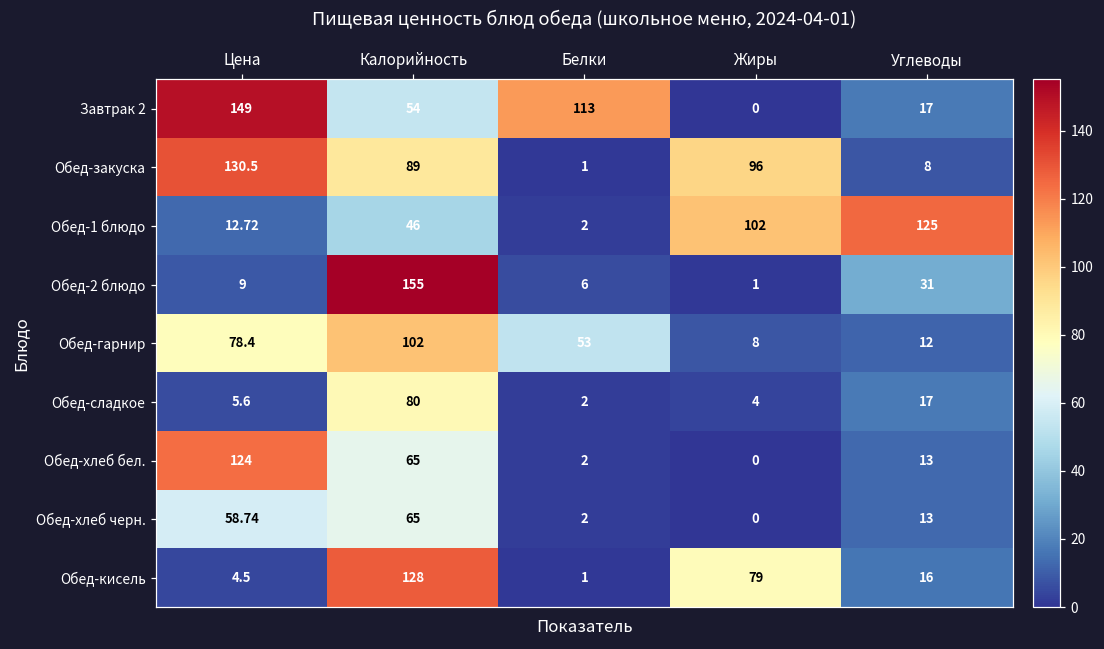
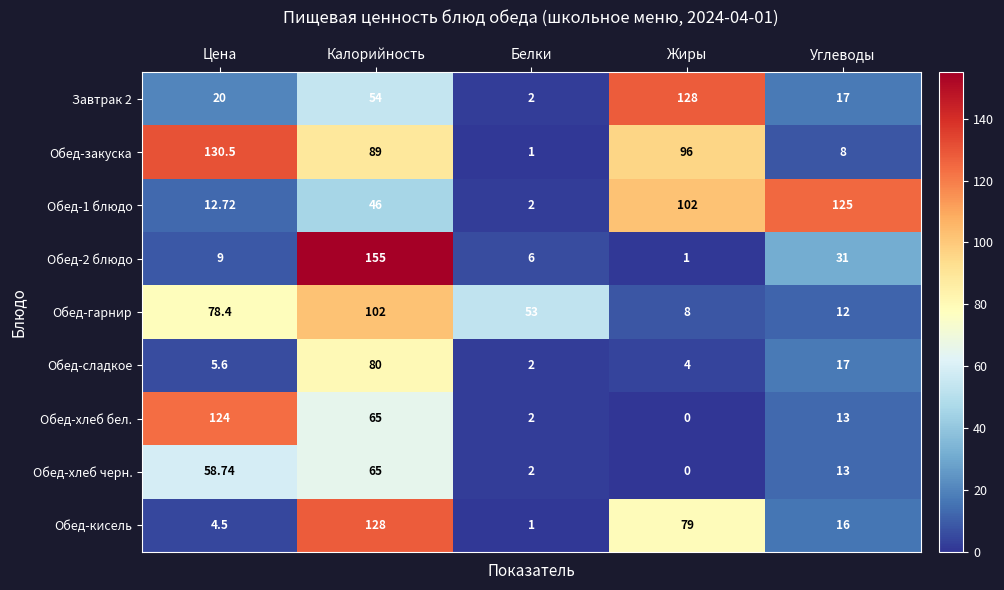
  {
    "Завтрак 2": {
-     "Цена": 149,
+     "Цена": 20,
      "Калорийность": 54,
-     "Белки": 113,
-     "Жиры": 0,
+     "Белки": 2,
+     "Жиры": 128,
      "Углеводы": 17
    },
    "Обед-закуска": {
      "Цена": 130.5,
      "Калорийность": 89,
      "Белки": 1,
      "Жиры": 96,
      "Углеводы": 8
    },
    "Обед-1 блюдо": {
      "Цена": 12.72,
      "Калорийность": 46,
      "Белки": 2,
      "Жиры": 102,
      "Углеводы": 125
    },
    "Обед-2 блюдо": {
      "Цена": 9,
      "Калорийность": 155,
      "Белки": 6,
      "Жиры": 1,
      "Углеводы": 31
    },
    "Обед-гарнир": {
      "Цена": 78.4,
      "Калорийность": 102,
      "Белки": 53,
      "Жиры": 8,
      "Углеводы": 12
    },
    "Обед-сладкое": {
      "Цена": 5.6,
      "Калорийность": 80,
      "Белки": 2,
      "Жиры": 4,
      "Углеводы": 17
    },
    "Обед-хлеб бел.": {
      "Цена": 124,
      "Калорийность": 65,
      "Белки": 2,
      "Жиры": 0,
      "Углеводы": 13
    },
    "Обед-хлеб черн.": {
      "Цена": 58.74,
      "Калорийность": 65,
      "Белки": 2,
      "Жиры": 0,
      "Углеводы": 13
    },
    "Обед-кисель": {
      "Цена": 4.5,
      "Калорийность": 128,
      "Белки": 1,
      "Жиры": 79,
      "Углеводы": 16
    }
  }
